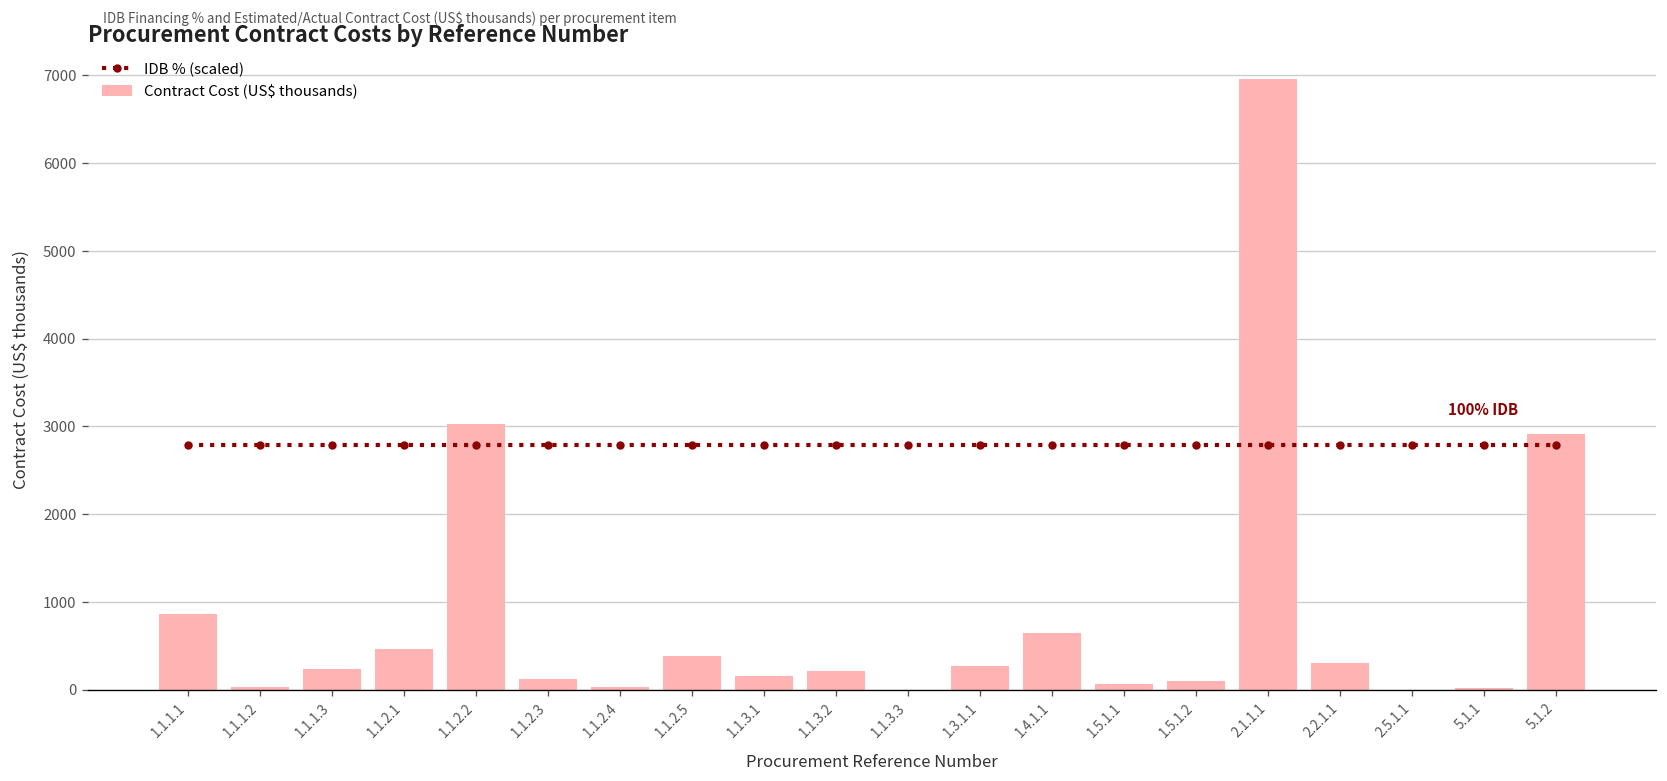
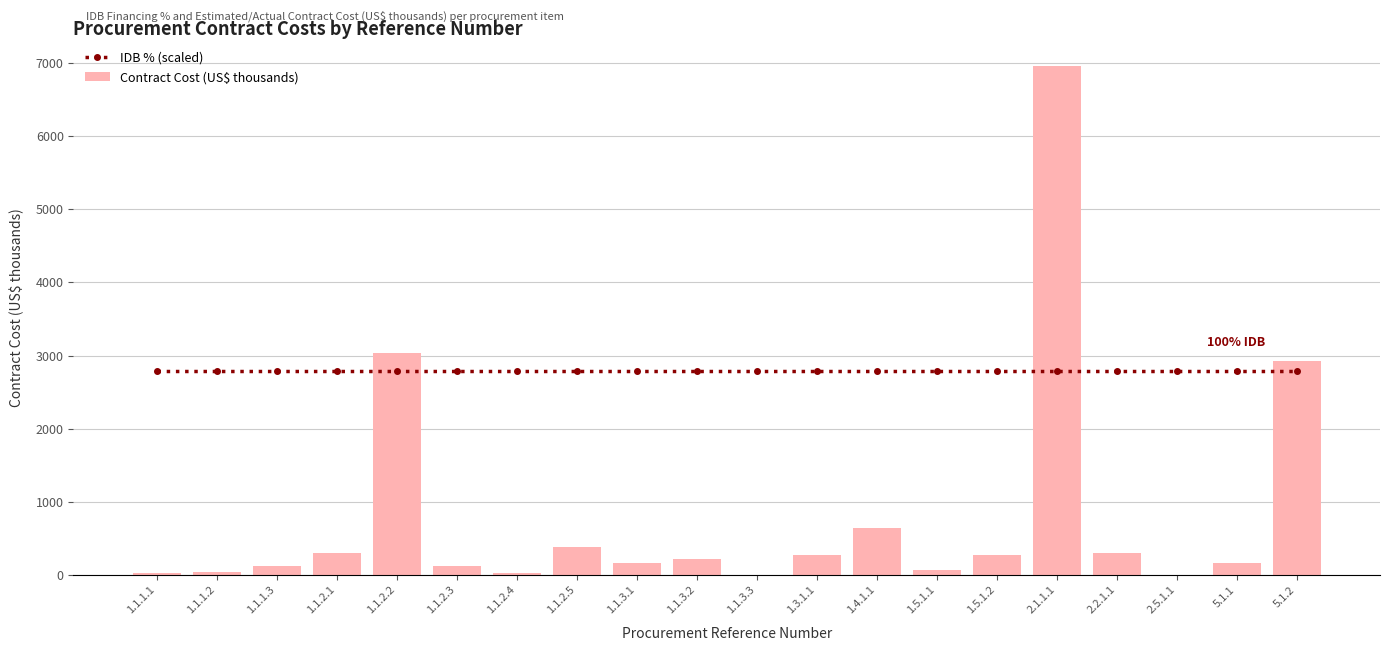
  {
    "Contract Cost (US$ thousands)": {
-     "1.1.1.1": 900,
-     "1.1.1.3": 200,
-     "1.1.2.1": 500,
+     "1.1.1.1": 0,
+     "1.1.1.3": 100,
+     "1.1.2.1": 300,
      "1.1.2.2": 3000,
      "1.1.2.3": 100,
      "1.1.2.5": 400,
      "1.1.3.1": 200,
      "1.1.3.2": 200,
      "1.1.3.3": 0,
      "1.3.1.1": 300,
      "1.4.1.1": 600,
      "1.5.1.1": 100,
-     "1.5.1.2": 100,
+     "1.5.1.2": 300,
      "2.1.1.1": 7000,
      "2.2.1.1": 300,
      "2.5.1.1": 0,
-     "5.1.1": 0,
+     "5.1.1": 200,
      "5.1.2": 2900
    },
    "IDB % (scaled)": {
      "1.1.1.1": 2800,
      "1.1.1.2": 2800,
      "1.1.1.3": 2800,
      "1.1.2.1": 2800,
      "1.1.2.2": 2800,
      "1.1.2.3": 2800,
      "1.1.2.4": 2800,
      "1.1.2.5": 2800,
      "1.1.3.1": 2800,
      "1.1.3.2": 2800,
      "1.1.3.3": 2800,
      "1.3.1.1": 2800,
      "1.4.1.1": 2800,
      "1.5.1.1": 2800,
      "1.5.1.2": 2800,
      "2.1.1.1": 2800,
      "2.2.1.1": 2800,
      "2.5.1.1": 2800,
      "5.1.2": 2800
    }
  }
